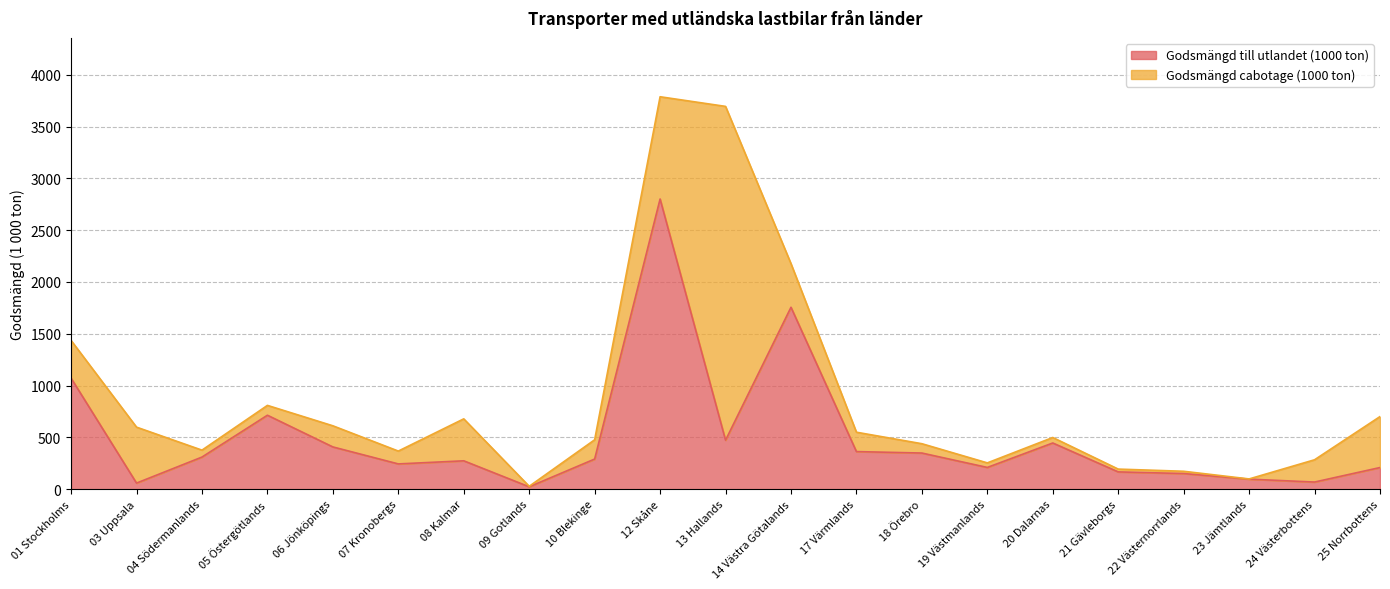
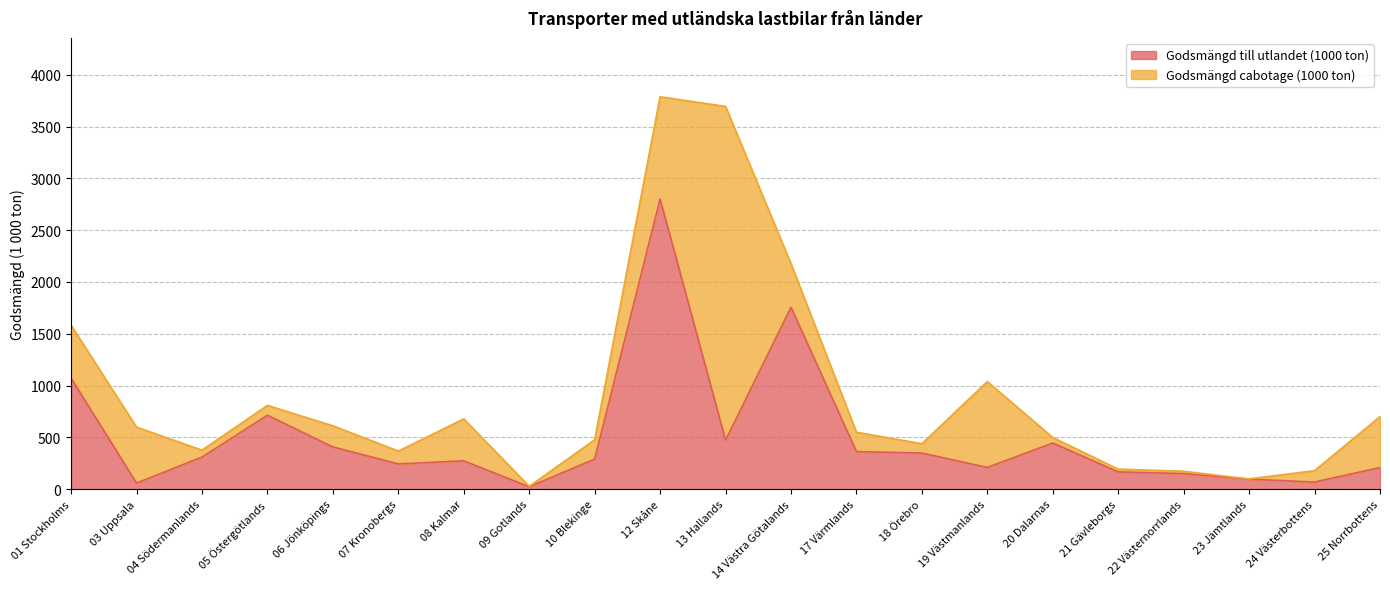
  {
    "Godsmängd till utlandet (1000 ton)": {
      "01 Stockholms": 1070,
      "03 Uppsala": 60,
      "04 Södermanlands": 310,
      "05 Östergötlands": 710,
      "06 Jönköpings": 410,
      "07 Kronobergs": 240,
      "08 Kalmar": 270,
      "10 Blekinge": 290,
      "12 Skåne": 2800,
      "13 Hallands": 470,
      "14 Västra Götalands": 1760,
      "17 Värmlands": 360,
      "18 Örebro": 350,
      "19 Västmanlands": 210,
      "20 Dalarnas": 450,
      "21 Gävleborgs": 170,
      "24 Västerbottens": 70,
      "25 Norrbottens": 210
    },
    "Godsmängd cabotage (1000 ton)": {
-     "01 Stockholms": 360,
+     "01 Stockholms": 510,
      "03 Uppsala": 540,
      "04 Södermanlands": 70,
      "05 Östergötlands": 100,
      "06 Jönköpings": 200,
      "07 Kronobergs": 120,
      "08 Kalmar": 410,
      "10 Blekinge": 190,
      "12 Skåne": 990,
      "13 Hallands": 3220,
      "14 Västra Götalands": 420,
      "17 Värmlands": 190,
      "18 Örebro": 90,
-     "19 Västmanlands": 40,
+     "19 Västmanlands": 830,
      "20 Dalarnas": 50,
      "21 Gävleborgs": 30,
-     "24 Västerbottens": 220,
+     "24 Västerbottens": 110,
      "25 Norrbottens": 490
    }
  }
